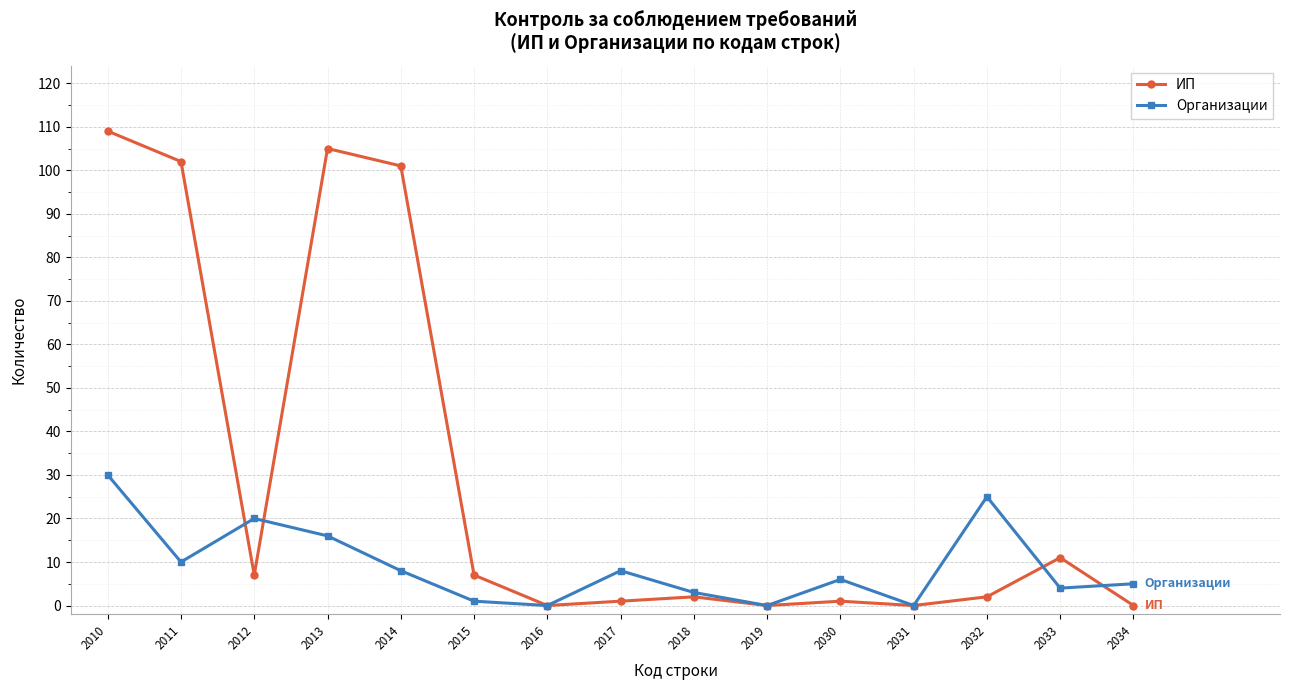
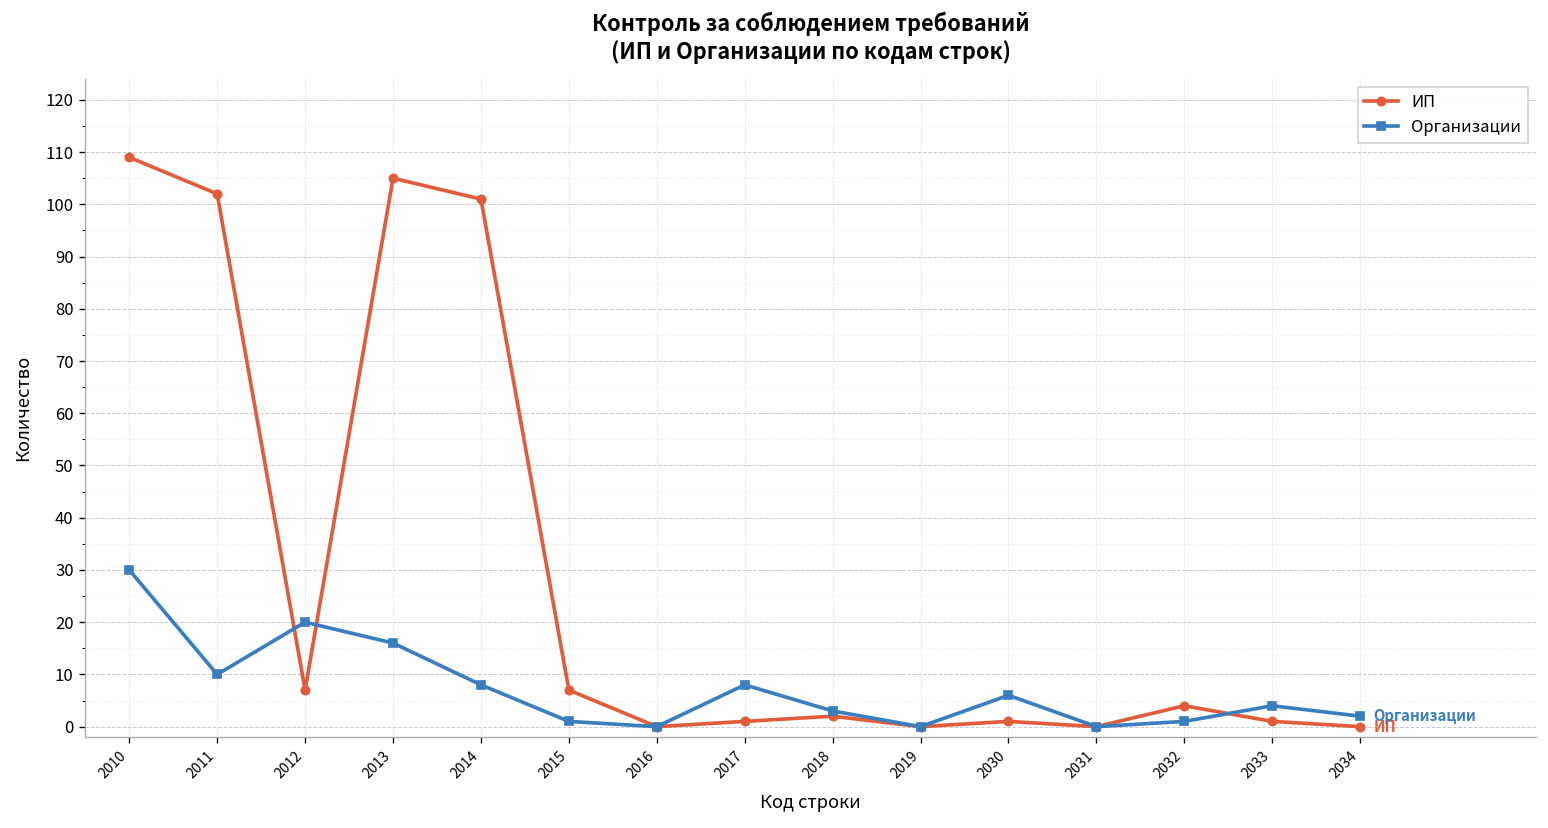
  {
    "ИП": {
      "2010": 109,
      "2011": 102,
      "2012": 7,
      "2013": 105,
      "2014": 101,
      "2015": 7,
      "2017": 1,
      "2018": 2,
      "2030": 1,
-     "2032": 2,
-     "2033": 11,
+     "2032": 4,
+     "2033": 1,
      "2034": 0
    },
    "Организации": {
      "2010": 30,
      "2011": 10,
      "2012": 20,
      "2013": 16,
      "2014": 8,
      "2015": 1,
      "2017": 8,
      "2018": 3,
      "2030": 6,
-     "2032": 25,
+     "2032": 1,
      "2033": 4,
-     "2034": 5
+     "2034": 2
    }
  }
